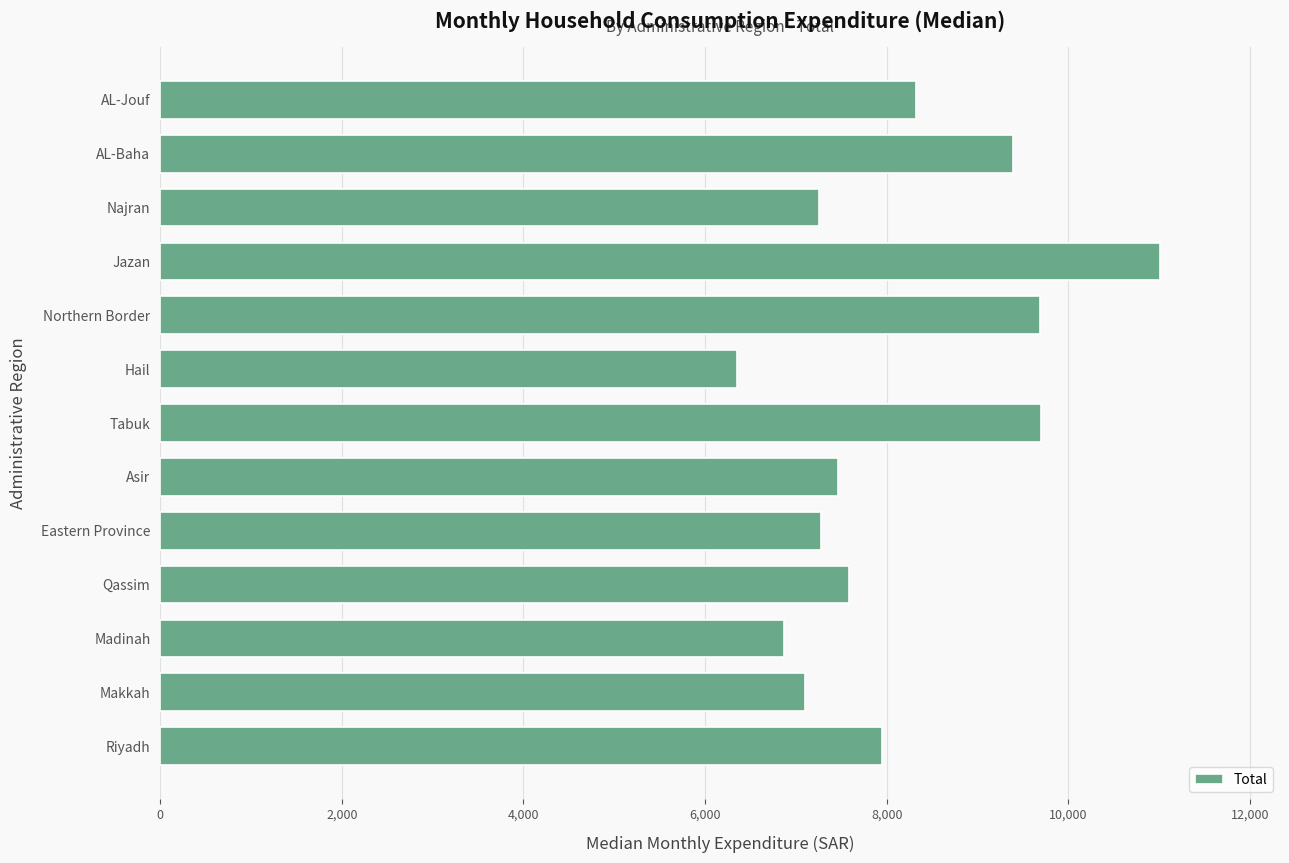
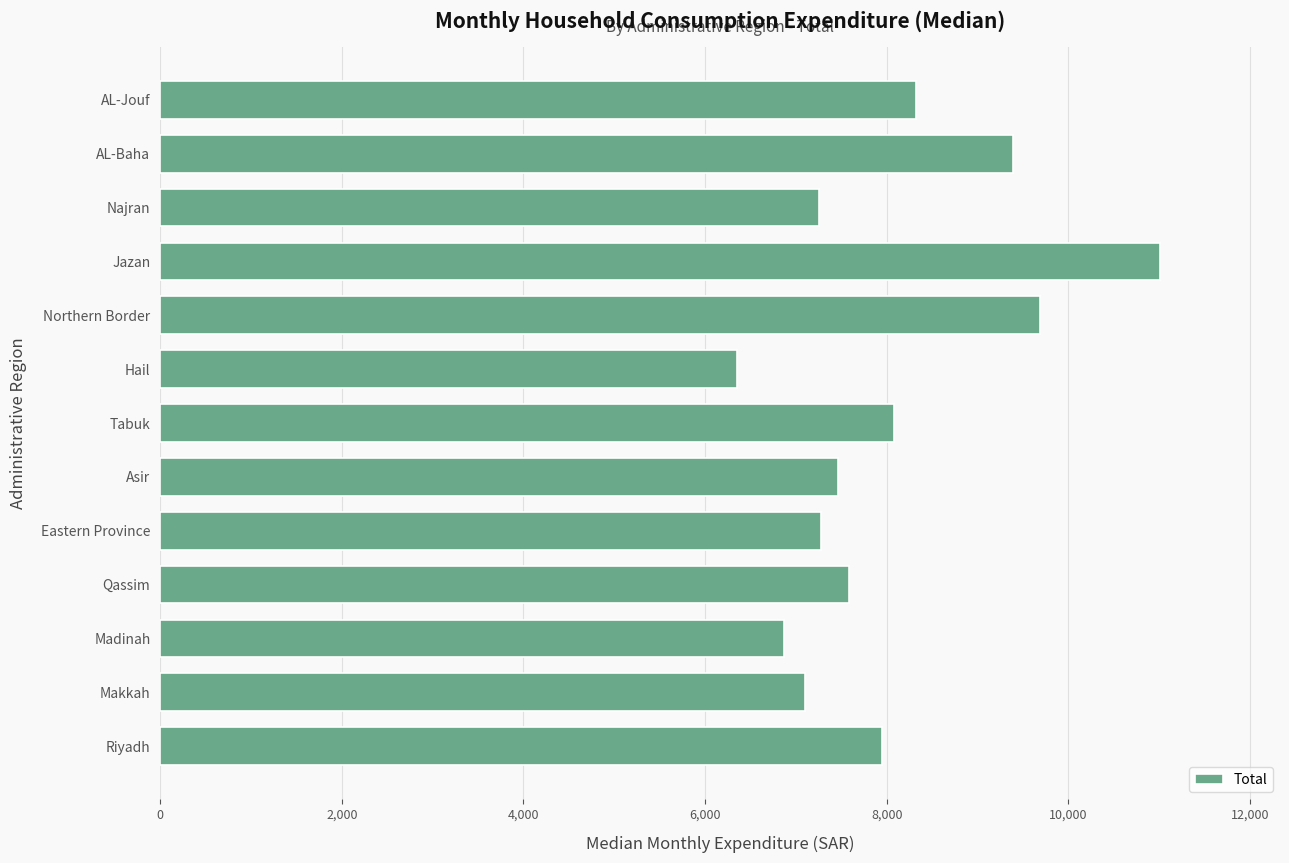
  {
    "AL-Jouf": "8,300",
    "AL-Baha": "9,400",
    "Najran": "7,300",
    "Jazan": "11,000",
    "Northern Border": "9,700",
    "Hail": "6,400",
-   "Tabuk": "9,700",
+   "Tabuk": "8,100",
    "Asir": "7,500",
    "Eastern Province": "7,300",
    "Qassim": "7,600",
    "Madinah": "6,900",
    "Makkah": "7,100",
    "Riyadh": "8,000"
  }
